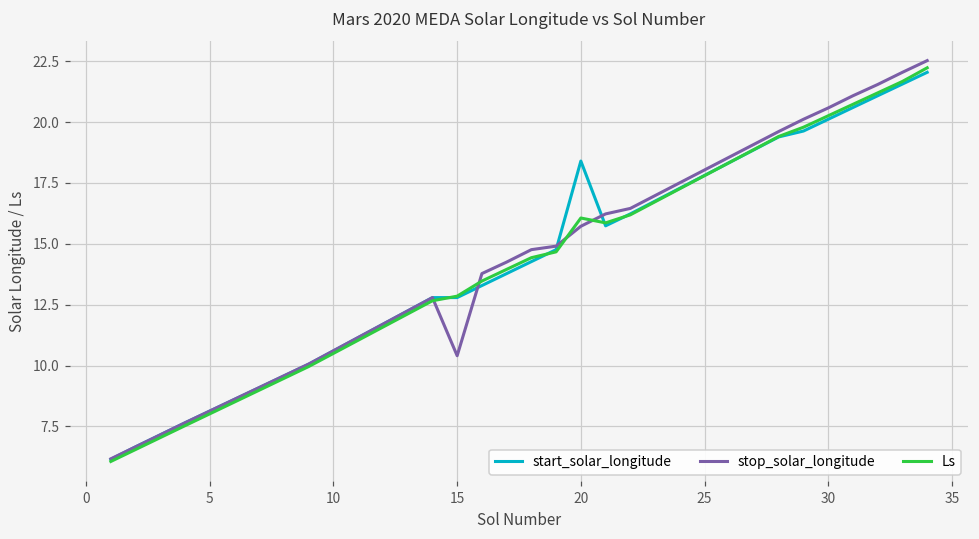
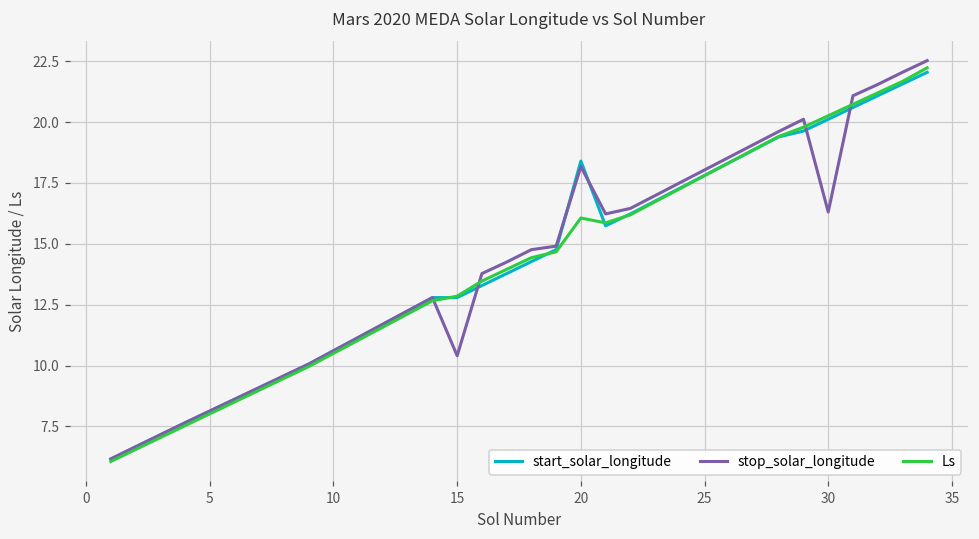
  {
    "start_solar_longitude": {
      "20": 18.4,
      "30": 20.1
    },
    "stop_solar_longitude": {
      "15": 10.4,
-     "20": 15.7,
-     "30": 20.6
+     "20": 18.2,
+     "30": 16.3
    },
    "Ls": {
      "20": 16.1,
      "30": 20.3
    }
  }
